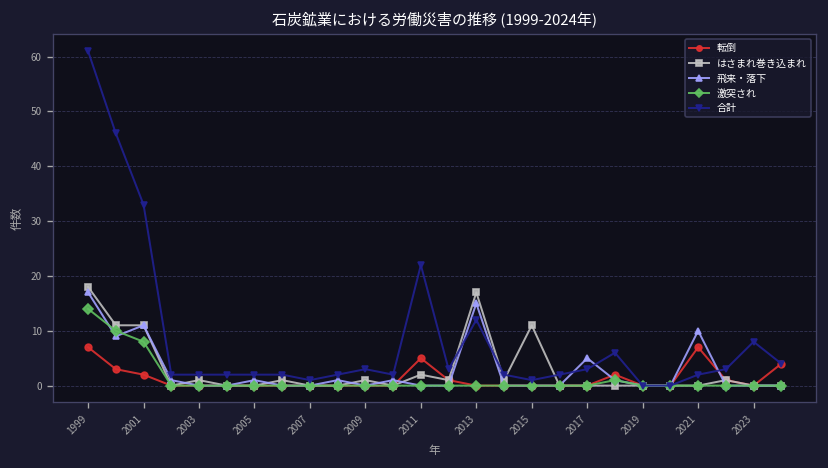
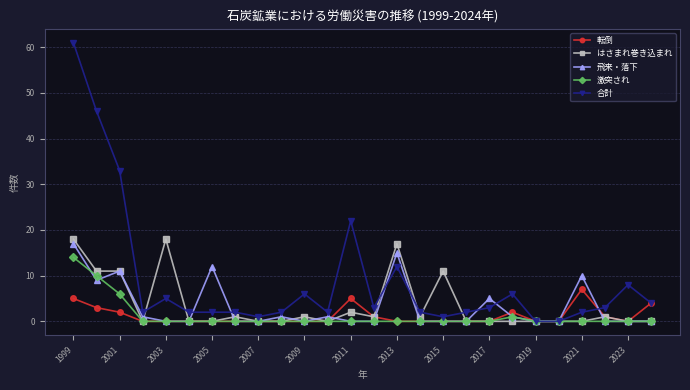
  {
    "転倒": {
-     "1999": 7,
+     "1999": 5,
      "2001": 2,
      "2011": 5,
      "2021": 7
    },
    "はさまれ巻き込まれ": {
      "1999": 18,
-     "2003": 1,
+     "2003": 18,
      "2009": 1,
      "2011": 2,
      "2013": 17,
      "2015": 11
    },
    "飛来・落下": {
      "1999": 17,
-     "2005": 1,
+     "2005": 12,
      "2013": 15,
      "2017": 5,
      "2021": 10
    },
    "激突され": {
      "1999": 14,
-     "2001": 8
+     "2001": 6
    },
    "合計": {
      "1999": 61,
      "2001": 33,
-     "2003": 2,
+     "2003": 5,
      "2005": 2,
      "2007": 1,
-     "2009": 3,
+     "2009": 6,
      "2011": 22,
      "2013": 12,
      "2015": 1,
      "2017": 3,
      "2021": 2,
      "2023": 8
    }
  }
